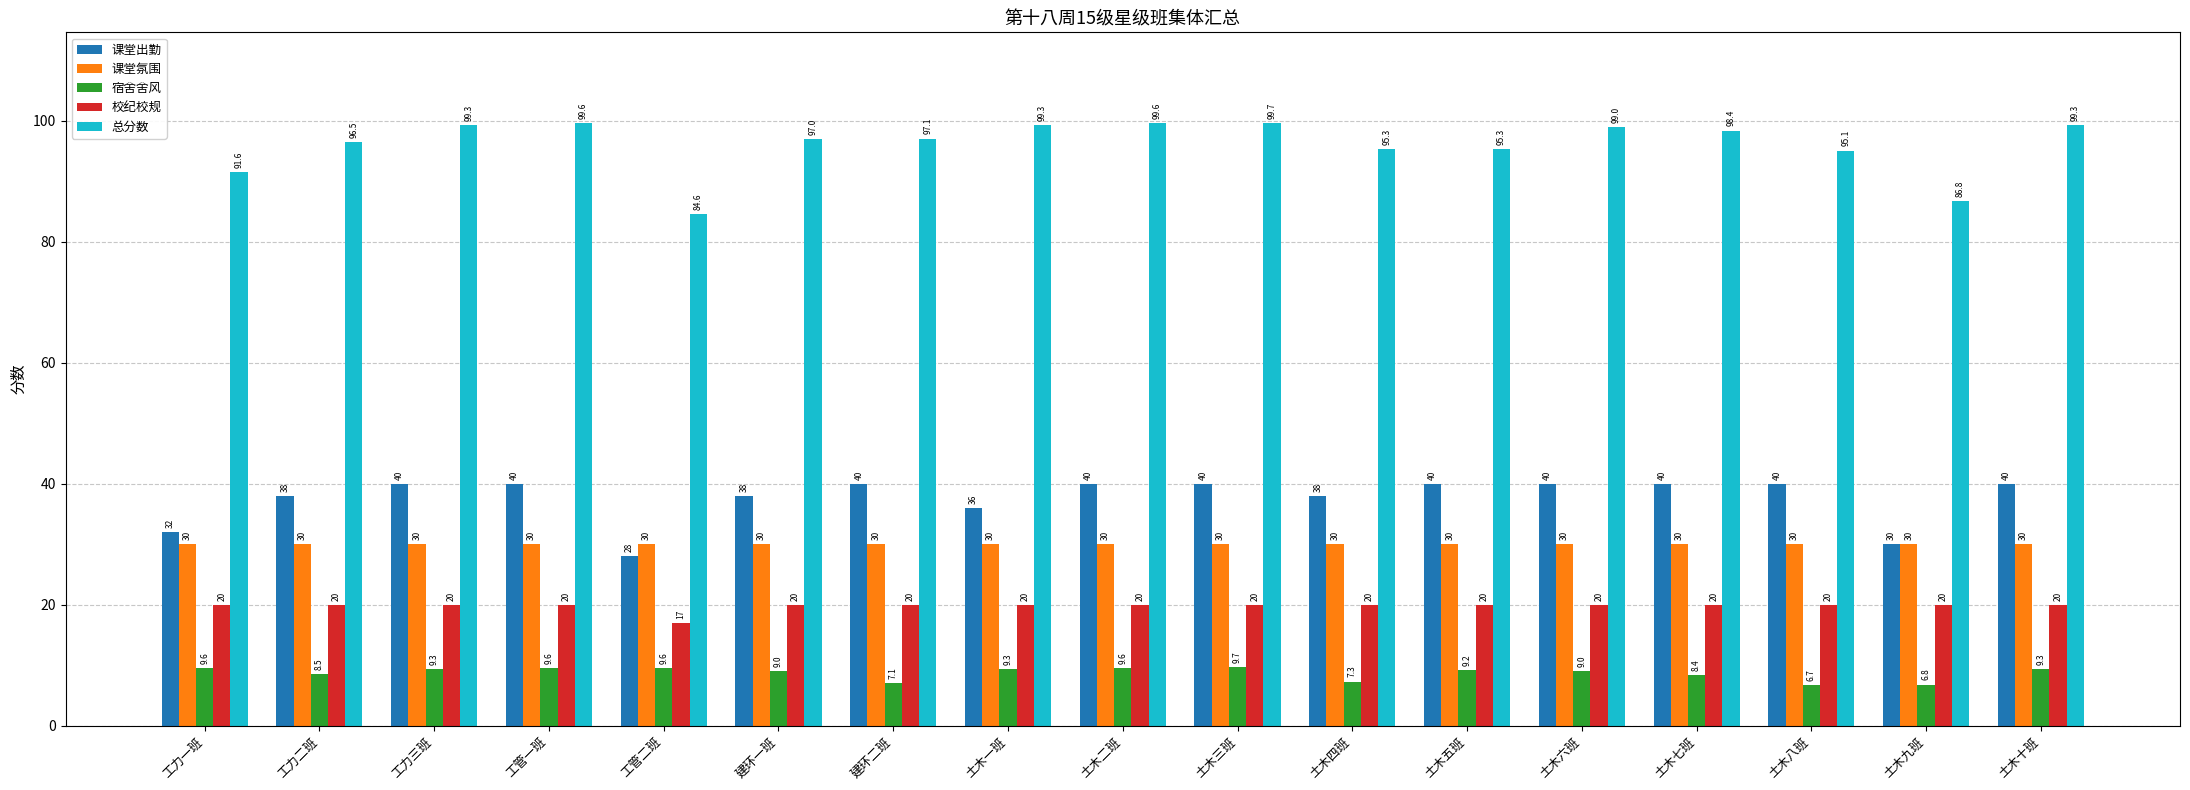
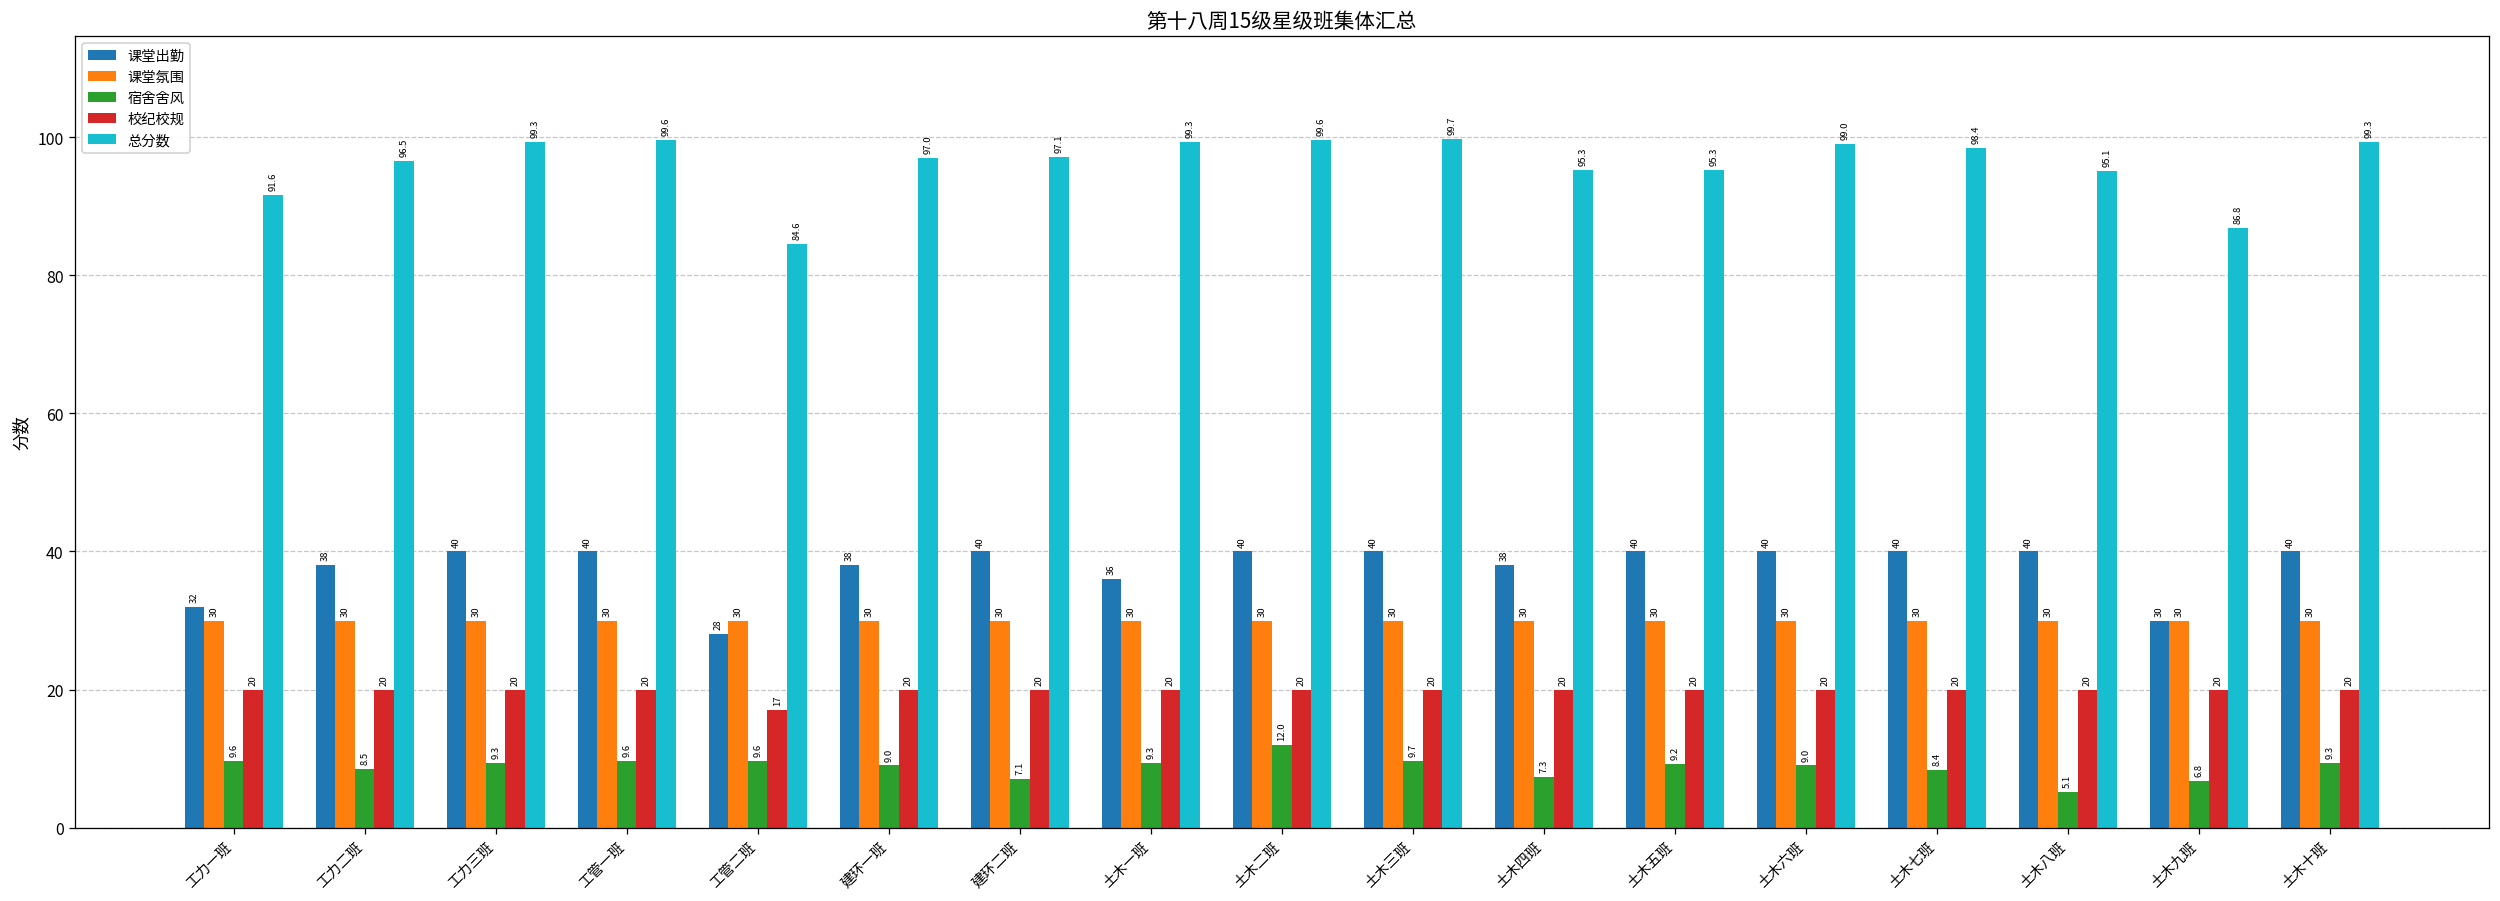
  {
    "课堂出勤": {
      "工力一班": 32,
      "工力二班": 38,
      "工力三班": 40,
      "工管一班": 40,
      "工管二班": 28,
      "建环一班": 38,
      "建环二班": 40,
      "土木一班": 36,
      "土木二班": 40,
      "土木三班": 40,
      "土木四班": 38,
      "土木五班": 40,
      "土木六班": 40,
      "土木七班": 40,
      "土木八班": 40,
      "土木九班": 30,
      "土木十班": 40
    },
    "课堂氛围": {
      "工力一班": 30,
      "工力二班": 30,
      "工力三班": 30,
      "工管一班": 30,
      "工管二班": 30,
      "建环一班": 30,
      "建环二班": 30,
      "土木一班": 30,
      "土木二班": 30,
      "土木三班": 30,
      "土木四班": 30,
      "土木五班": 30,
      "土木六班": 30,
      "土木七班": 30,
      "土木八班": 30,
      "土木九班": 30,
      "土木十班": 30
    },
    "宿舍舍风": {
      "工力一班": 9.6,
      "工力二班": 8.5,
      "工力三班": 9.3,
      "工管一班": 9.6,
      "工管二班": 9.6,
      "建环一班": 9.0,
      "建环二班": 7.1,
      "土木一班": 9.3,
-     "土木二班": 9.6,
+     "土木二班": 12.0,
      "土木三班": 9.7,
      "土木四班": 7.3,
      "土木五班": 9.2,
      "土木六班": 9.0,
      "土木七班": 8.4,
-     "土木八班": 6.7,
+     "土木八班": 5.1,
      "土木九班": 6.8,
      "土木十班": 9.3
    },
    "校纪校规": {
      "工力一班": 20,
      "工力二班": 20,
      "工力三班": 20,
      "工管一班": 20,
      "工管二班": 17,
      "建环一班": 20,
      "建环二班": 20,
      "土木一班": 20,
      "土木二班": 20,
      "土木三班": 20,
      "土木四班": 20,
      "土木五班": 20,
      "土木六班": 20,
      "土木七班": 20,
      "土木八班": 20,
      "土木九班": 20,
      "土木十班": 20
    },
    "总分数": {
      "工力一班": 91.6,
      "工力二班": 96.5,
      "工力三班": 99.3,
      "工管一班": 99.6,
      "工管二班": 84.6,
      "建环一班": 97.0,
      "建环二班": 97.1,
      "土木一班": 99.3,
      "土木二班": 99.6,
      "土木三班": 99.7,
      "土木四班": 95.3,
      "土木五班": 95.3,
      "土木六班": 99.0,
      "土木七班": 98.4,
      "土木八班": 95.1,
      "土木九班": 86.8,
      "土木十班": 99.3
    }
  }
